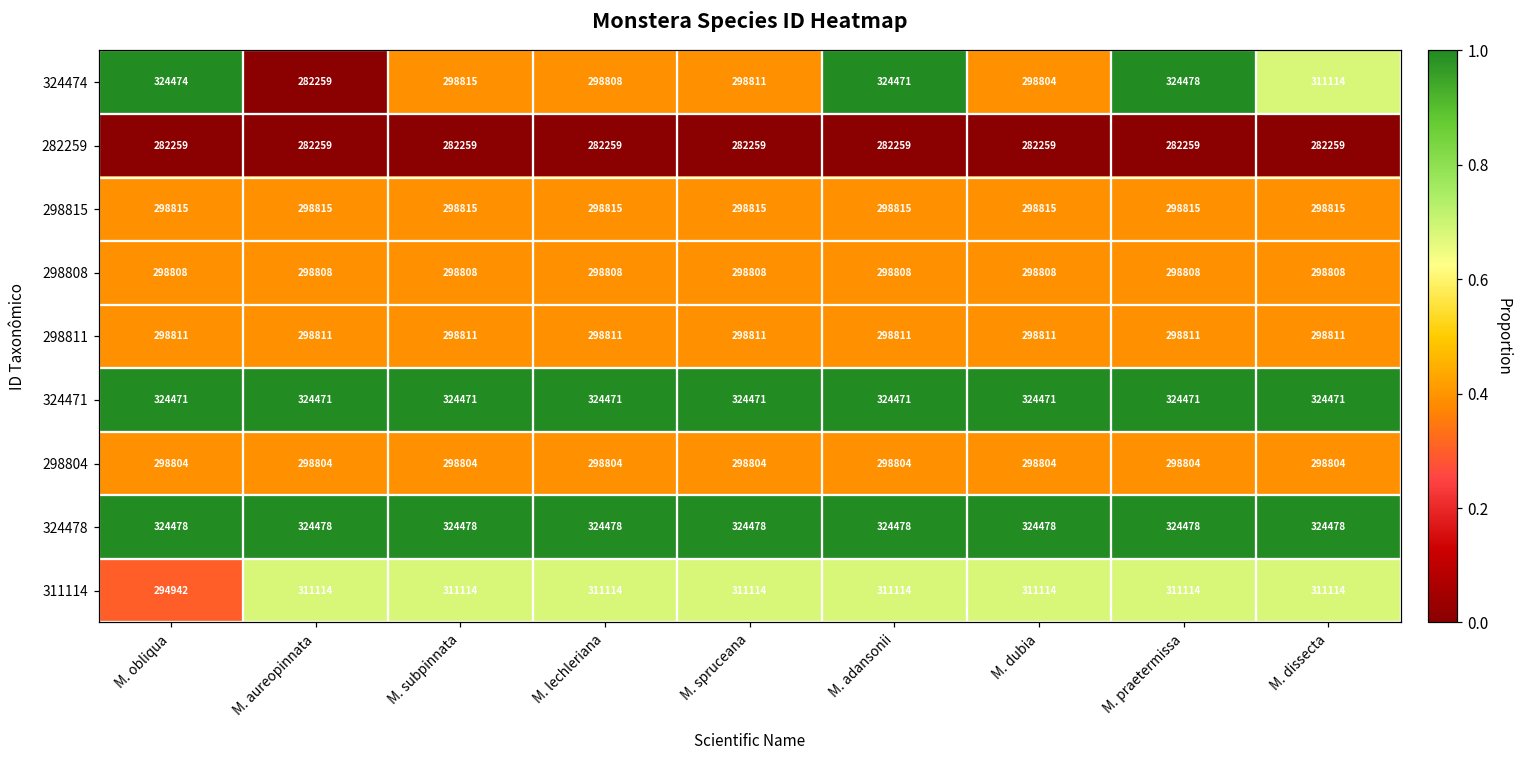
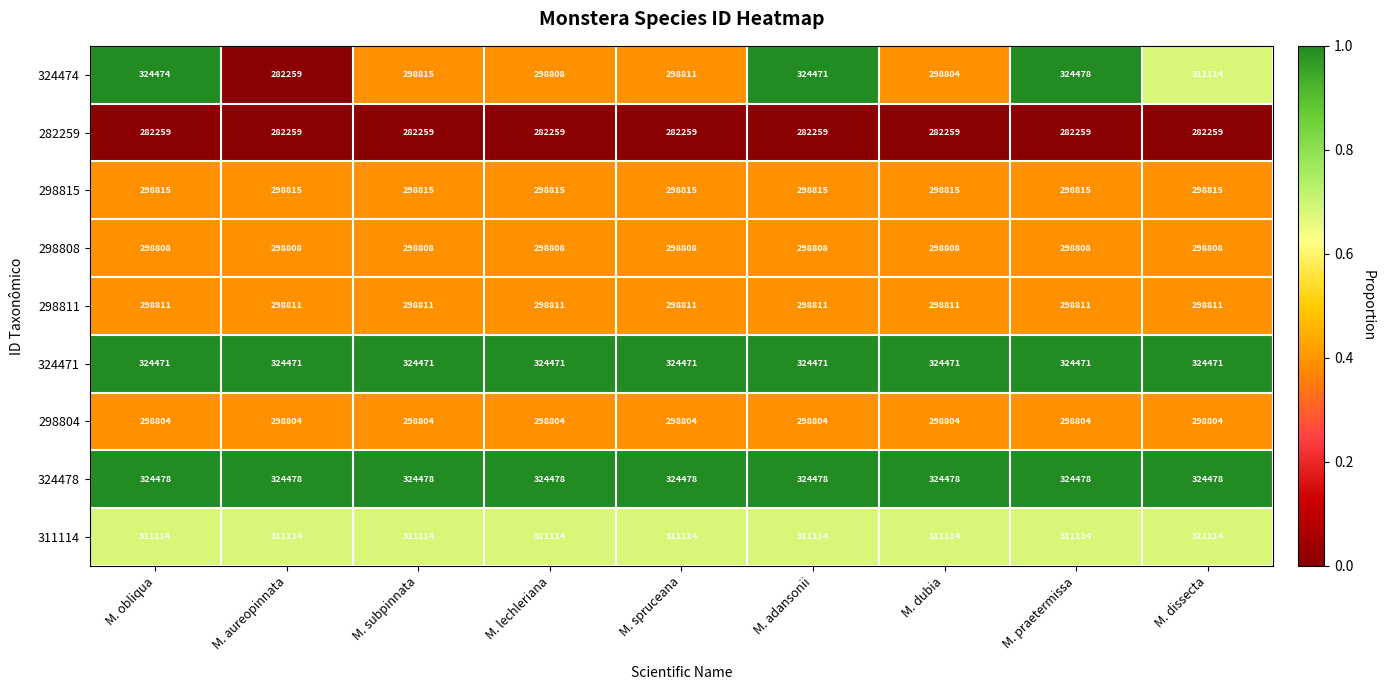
  {
    "324474": {
      "M. obliqua": 324474,
      "M. aureopinnata": 282259,
      "M. subpinnata": 298815,
      "M. lechleriana": 298808,
      "M. spruceana": 298811,
      "M. adansonii": 324471,
      "M. dubia": 298804,
      "M. praetermissa": 324478,
      "M. dissecta": 311114
    },
    "282259": {
      "M. obliqua": 282259,
      "M. aureopinnata": 282259,
      "M. subpinnata": 282259,
      "M. lechleriana": 282259,
      "M. spruceana": 282259,
      "M. adansonii": 282259,
      "M. dubia": 282259,
      "M. praetermissa": 282259,
      "M. dissecta": 282259
    },
    "298815": {
      "M. obliqua": 298815,
      "M. aureopinnata": 298815,
      "M. subpinnata": 298815,
      "M. lechleriana": 298815,
      "M. spruceana": 298815,
      "M. adansonii": 298815,
      "M. dubia": 298815,
      "M. praetermissa": 298815,
      "M. dissecta": 298815
    },
    "298808": {
      "M. obliqua": 298808,
      "M. aureopinnata": 298808,
      "M. subpinnata": 298808,
      "M. lechleriana": 298808,
      "M. spruceana": 298808,
      "M. adansonii": 298808,
      "M. dubia": 298808,
      "M. praetermissa": 298808,
      "M. dissecta": 298808
    },
    "298811": {
      "M. obliqua": 298811,
      "M. aureopinnata": 298811,
      "M. subpinnata": 298811,
      "M. lechleriana": 298811,
      "M. spruceana": 298811,
      "M. adansonii": 298811,
      "M. dubia": 298811,
      "M. praetermissa": 298811,
      "M. dissecta": 298811
    },
    "324471": {
      "M. obliqua": 324471,
      "M. aureopinnata": 324471,
      "M. subpinnata": 324471,
      "M. lechleriana": 324471,
      "M. spruceana": 324471,
      "M. adansonii": 324471,
      "M. dubia": 324471,
      "M. praetermissa": 324471,
      "M. dissecta": 324471
    },
    "298804": {
      "M. obliqua": 298804,
      "M. aureopinnata": 298804,
      "M. subpinnata": 298804,
      "M. lechleriana": 298804,
      "M. spruceana": 298804,
      "M. adansonii": 298804,
      "M. dubia": 298804,
      "M. praetermissa": 298804,
      "M. dissecta": 298804
    },
    "324478": {
      "M. obliqua": 324478,
      "M. aureopinnata": 324478,
      "M. subpinnata": 324478,
      "M. lechleriana": 324478,
      "M. spruceana": 324478,
      "M. adansonii": 324478,
      "M. dubia": 324478,
      "M. praetermissa": 324478,
      "M. dissecta": 324478
    },
    "311114": {
-     "M. obliqua": 294942,
+     "M. obliqua": 311114,
      "M. aureopinnata": 311114,
      "M. subpinnata": 311114,
      "M. lechleriana": 311114,
      "M. spruceana": 311114,
      "M. adansonii": 311114,
      "M. dubia": 311114,
      "M. praetermissa": 311114,
      "M. dissecta": 311114
    }
  }
